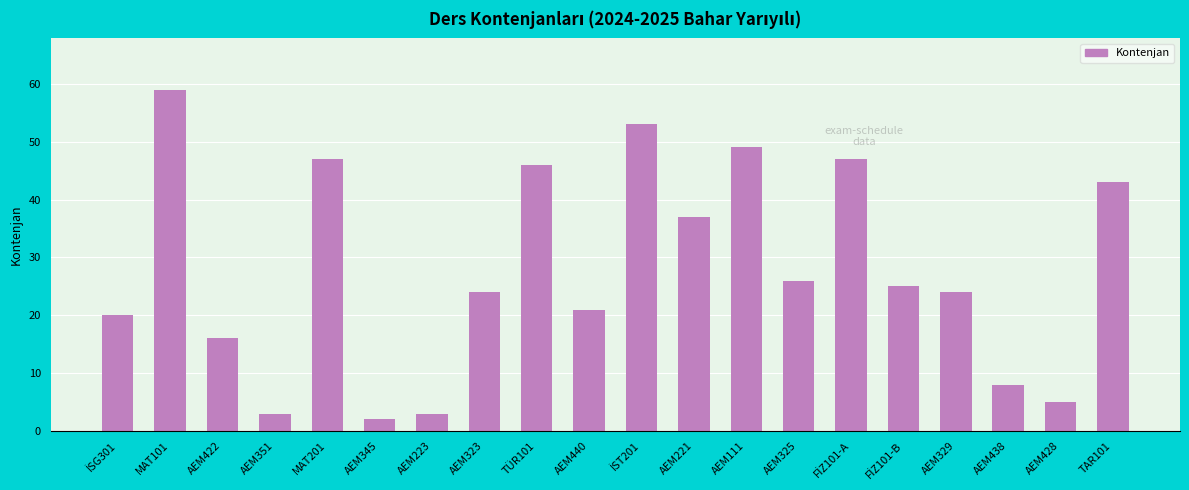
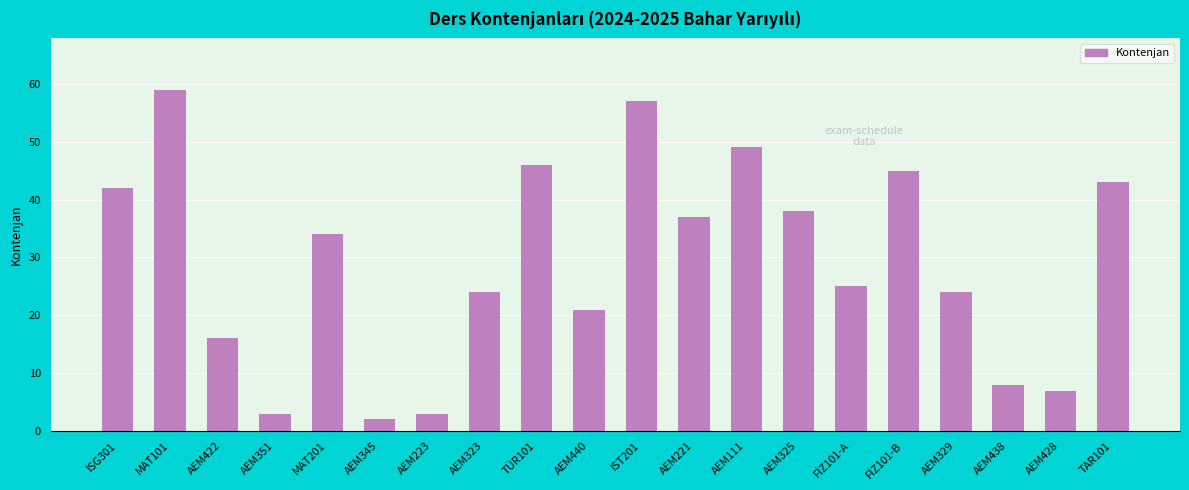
  {
-   "İSG301": 20,
+   "İSG301": 42,
    "MAT101": 59,
    "AEM422": 16,
    "AEM351": 3,
-   "MAT201": 47,
+   "MAT201": 34,
    "AEM345": 2,
    "AEM223": 3,
    "AEM323": 24,
    "TÜR101": 46,
    "AEM440": 21,
-   "İST201": 53,
+   "İST201": 57,
    "AEM221": 37,
    "AEM111": 49,
-   "AEM325": 26,
-   "FİZ101-A": 47,
-   "FİZ101-B": 25,
+   "AEM325": 38,
+   "FİZ101-A": 25,
+   "FİZ101-B": 45,
    "AEM329": 24,
    "AEM438": 8,
-   "AEM428": 5,
+   "AEM428": 7,
    "TAR101": 43
  }
